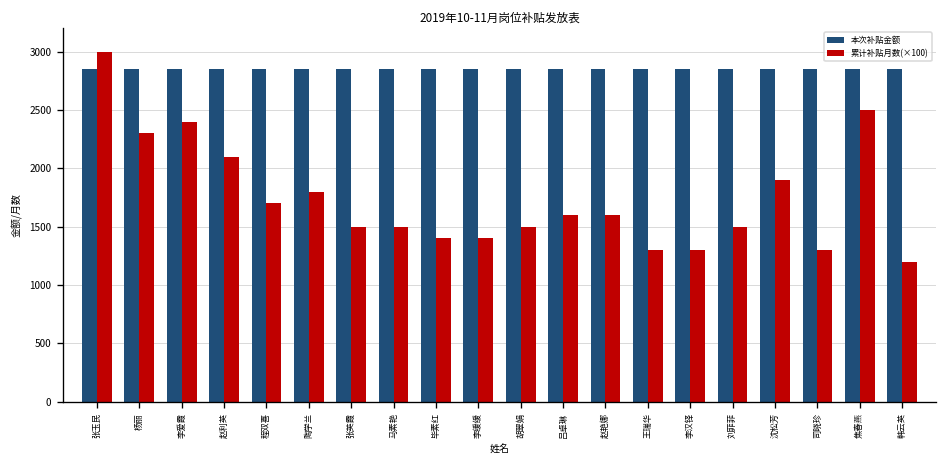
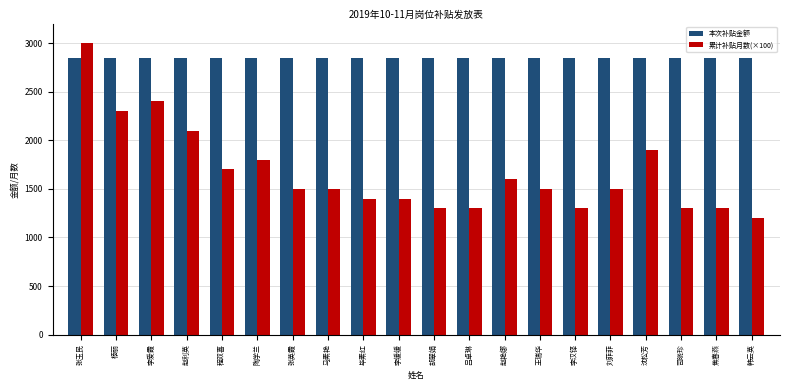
  {
    "本次补贴金额": {
      "张玉民": 2900,
      "杨丽": 2900,
      "李爱霞": 2900,
      "赵利英": 2900,
      "程双喜": 2900,
      "陶学兰": 2900,
      "张英霞": 2900,
      "马素艳": 2900,
      "毕素红": 2900,
      "李缓缓": 2900,
      "胡翠娟": 2900,
      "吕卓琳": 2900,
      "赵艳娜": 2900,
      "王瑞华": 2900,
      "李汉铎": 2900,
      "刘菲菲": 2900,
      "沈松芳": 2900,
      "司晓珍": 2900,
      "焦春燕": 2900,
      "韩云英": 2900
    },
    "累计补贴月数(×100)": {
      "张玉民": 3000,
      "杨丽": 2300,
      "李爱霞": 2400,
      "赵利英": 2100,
      "程双喜": 1700,
      "陶学兰": 1800,
      "张英霞": 1500,
      "马素艳": 1500,
      "毕素红": 1400,
      "李缓缓": 1400,
-     "胡翠娟": 1500,
-     "吕卓琳": 1600,
+     "胡翠娟": 1300,
+     "吕卓琳": 1300,
      "赵艳娜": 1600,
-     "王瑞华": 1300,
+     "王瑞华": 1500,
      "李汉铎": 1300,
      "刘菲菲": 1500,
      "沈松芳": 1900,
      "司晓珍": 1300,
-     "焦春燕": 2500,
+     "焦春燕": 1300,
      "韩云英": 1200
    }
  }
